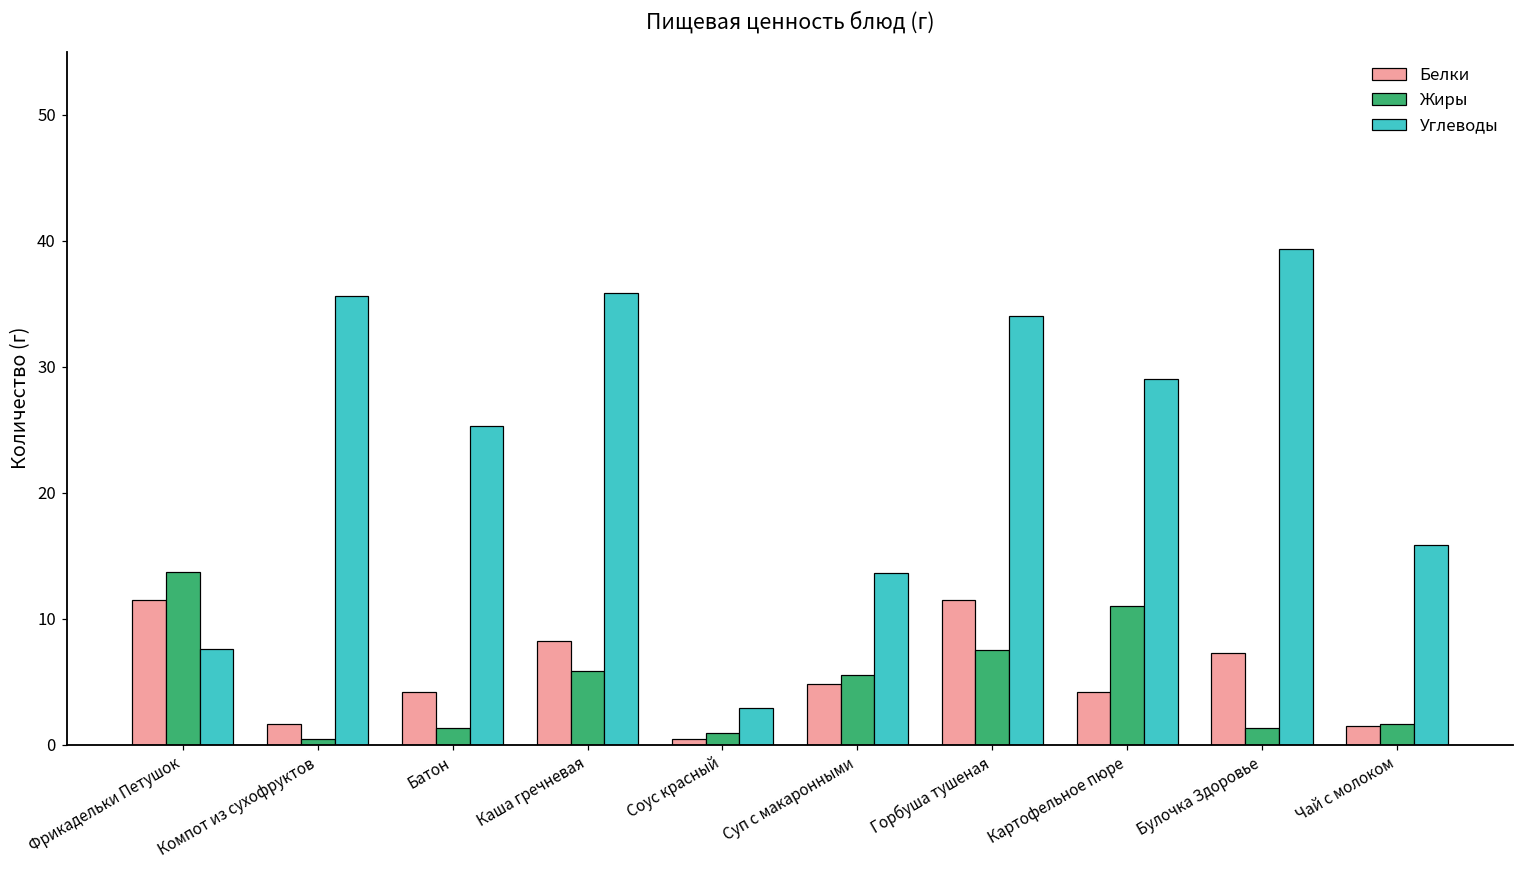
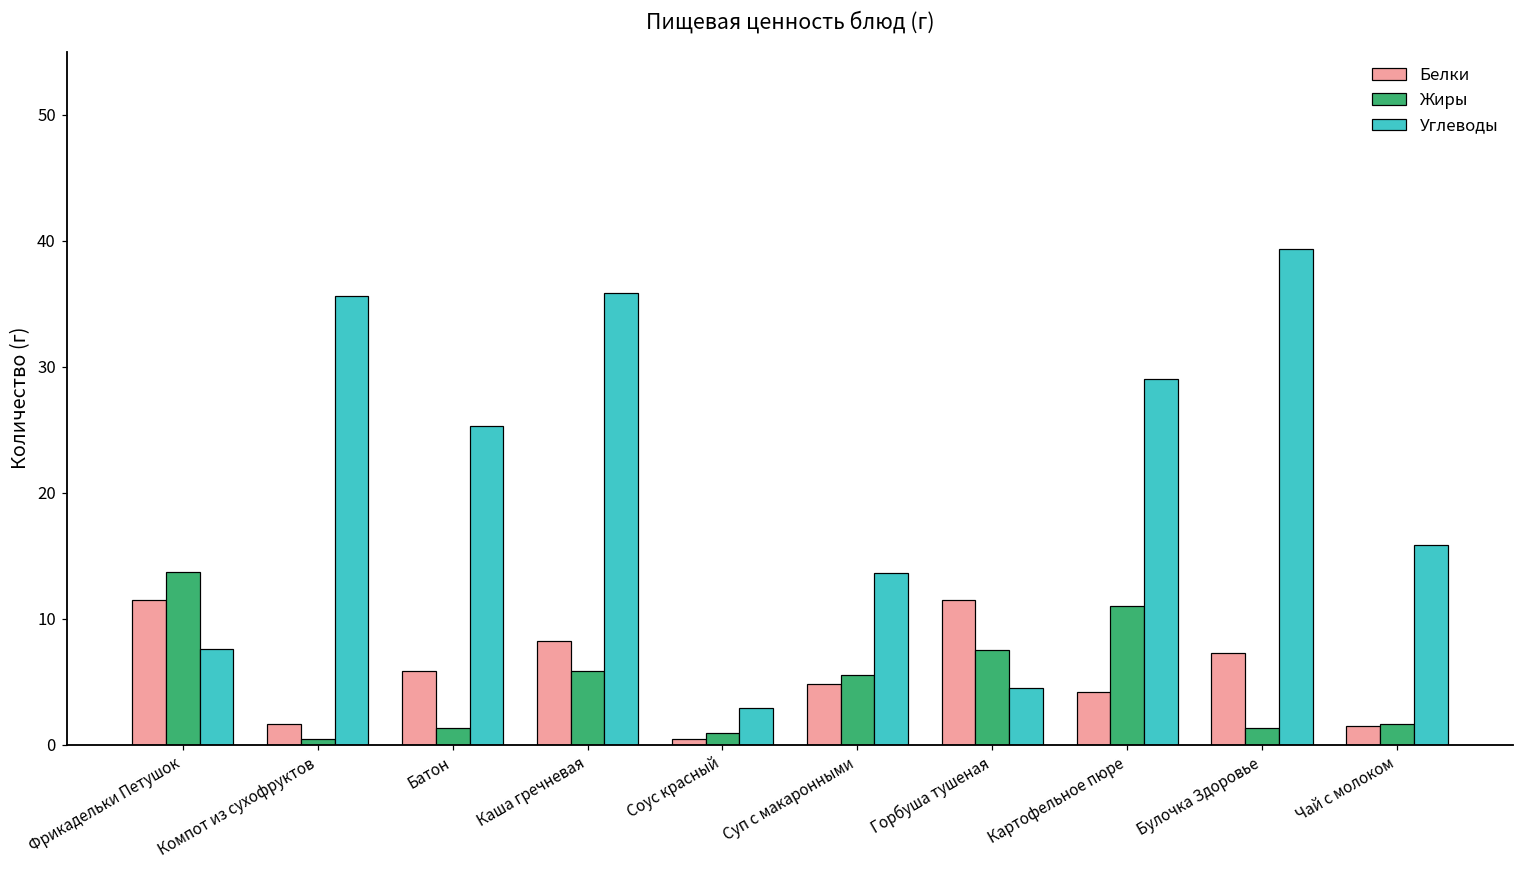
  {
    "Белки": {
      "Фрикадельки Петушок": 11.5,
      "Компот из сухофруктов": 1.6,
-     "Батон": 4.2,
+     "Батон": 5.8,
      "Каша гречневая": 8.2,
      "Соус красный": 0.4,
      "Суп с макаронными": 4.8,
      "Горбуша тушеная": 11.5,
      "Картофельное пюре": 4.2,
      "Булочка Здоровье": 7.3,
      "Чай с молоком": 1.5
    },
    "Жиры": {
      "Фрикадельки Петушок": 13.7,
      "Компот из сухофруктов": 0.4,
      "Батон": 1.3,
      "Каша гречневая": 5.8,
      "Соус красный": 0.9,
      "Суп с макаронными": 5.5,
      "Горбуша тушеная": 7.5,
      "Картофельное пюре": 11.0,
      "Булочка Здоровье": 1.3,
      "Чай с молоком": 1.6
    },
    "Углеводы": {
      "Фрикадельки Петушок": 7.6,
      "Компот из сухофруктов": 35.6,
      "Батон": 25.3,
      "Каша гречневая": 35.8,
      "Соус красный": 2.9,
      "Суп с макаронными": 13.6,
-     "Горбуша тушеная": 34.0,
+     "Горбуша тушеная": 4.5,
      "Картофельное пюре": 29.0,
      "Булочка Здоровье": 39.3,
      "Чай с молоком": 15.8
    }
  }
